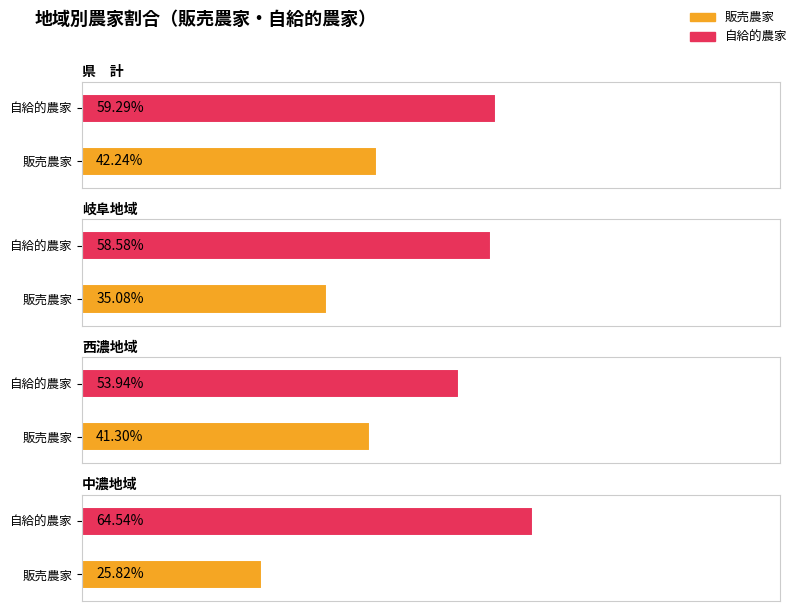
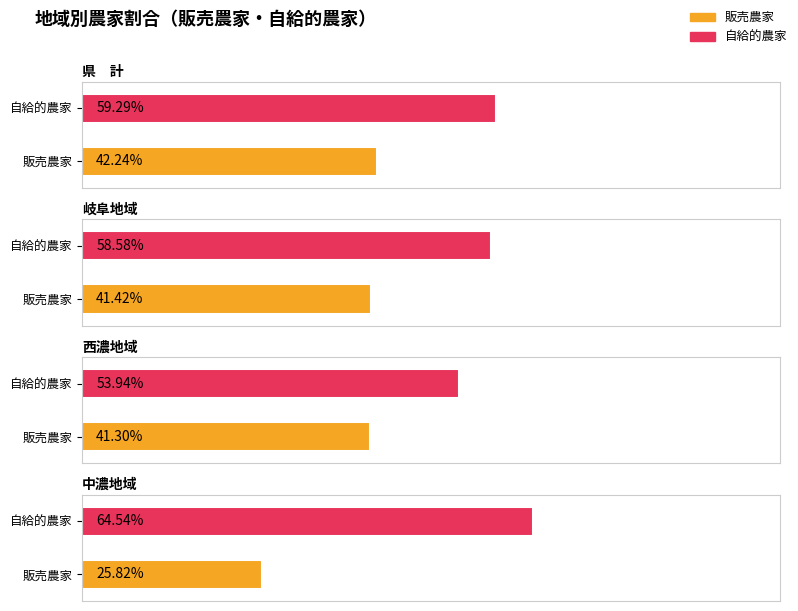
  {
    "県 計": {
      "自給的農家": "59.29%",
      "販売農家": "42.24%"
    },
    "岐阜地域": {
      "自給的農家": "58.58%",
-     "販売農家": "35.08%"
+     "販売農家": "41.42%"
    },
    "西濃地域": {
      "自給的農家": "53.94%",
      "販売農家": "41.30%"
    },
    "中濃地域": {
      "自給的農家": "64.54%",
      "販売農家": "25.82%"
    }
  }
